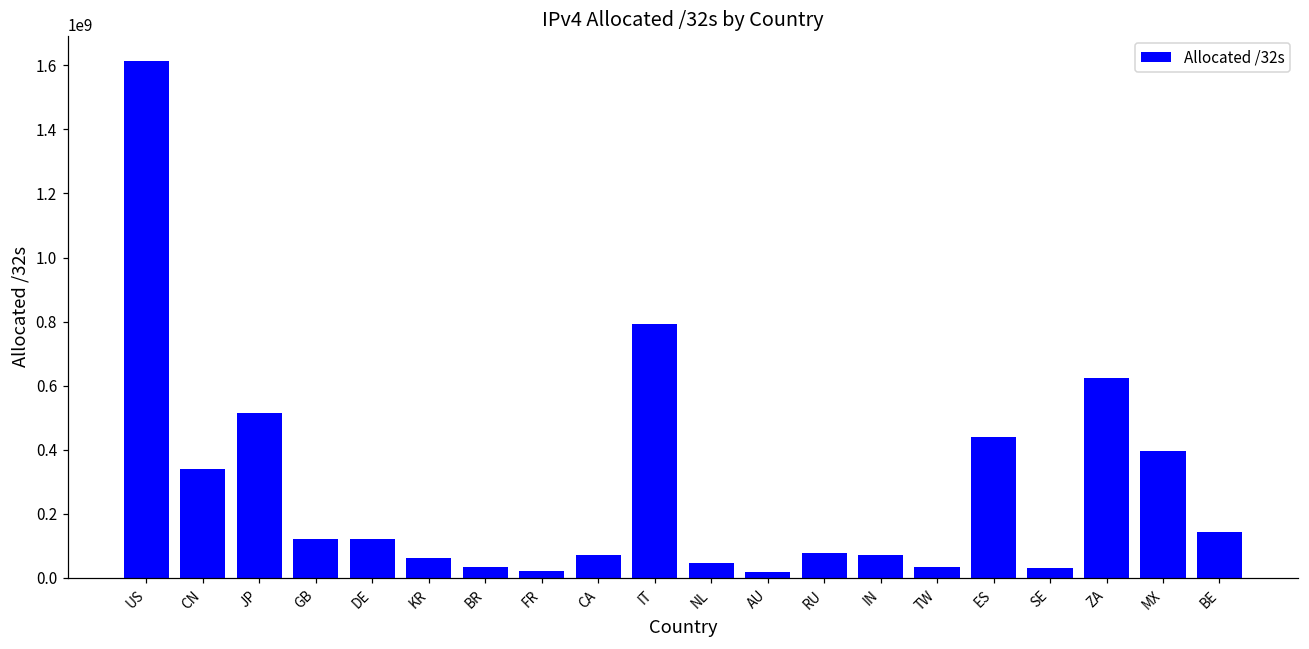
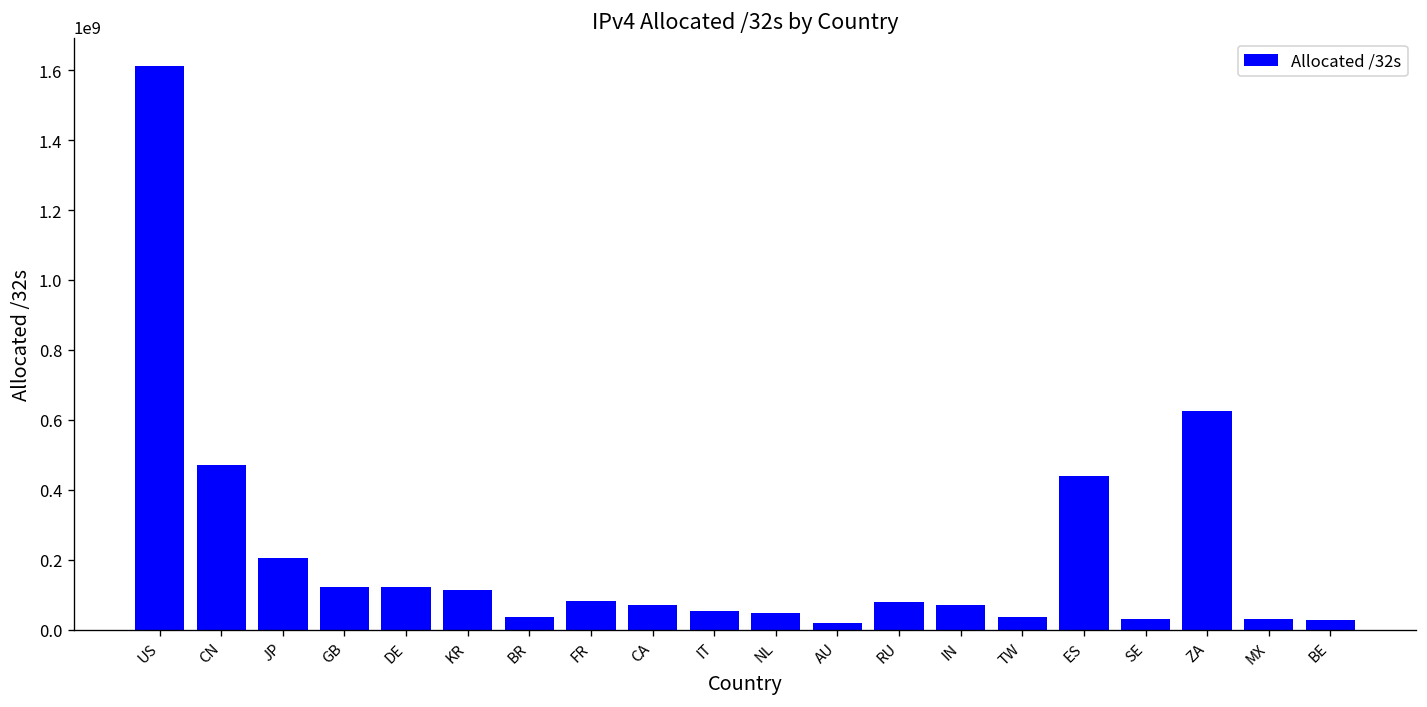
  {
    "US": 1610000000,
-   "CN": 340000000,
-   "JP": 520000000,
+   "CN": 470000000,
+   "JP": 200000000,
    "GB": 120000000,
    "DE": 120000000,
-   "KR": 60000000,
+   "KR": 110000000,
    "BR": 30000000,
-   "FR": 20000000,
+   "FR": 80000000,
    "CA": 70000000,
-   "IT": 790000000,
+   "IT": 50000000,
    "NL": 50000000,
    "AU": 20000000,
    "RU": 80000000,
    "IN": 70000000,
    "TW": 40000000,
    "ES": 440000000,
    "SE": 30000000,
    "ZA": 620000000,
-   "MX": 400000000,
-   "BE": 140000000
+   "MX": 30000000,
+   "BE": 30000000
  }
